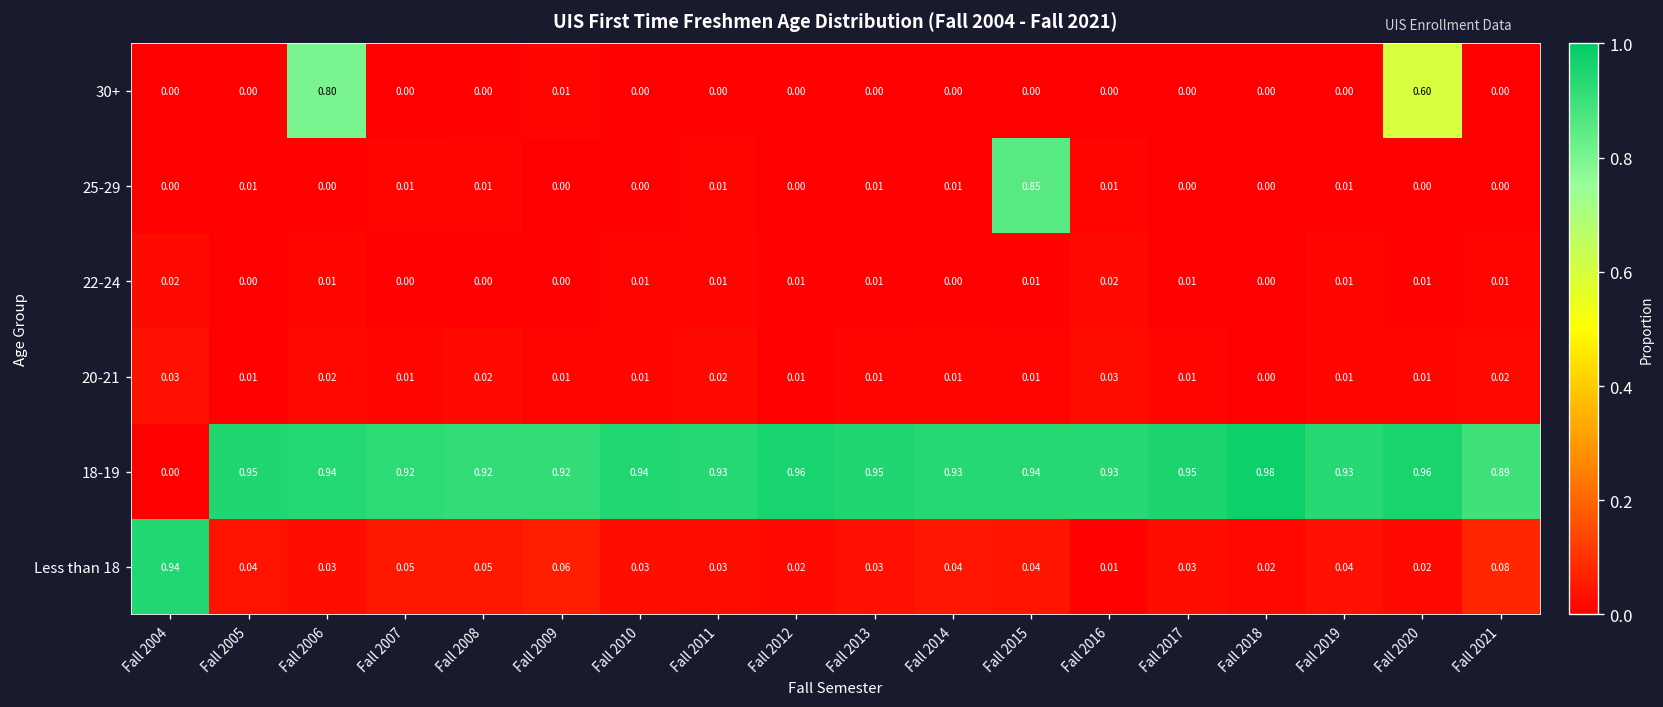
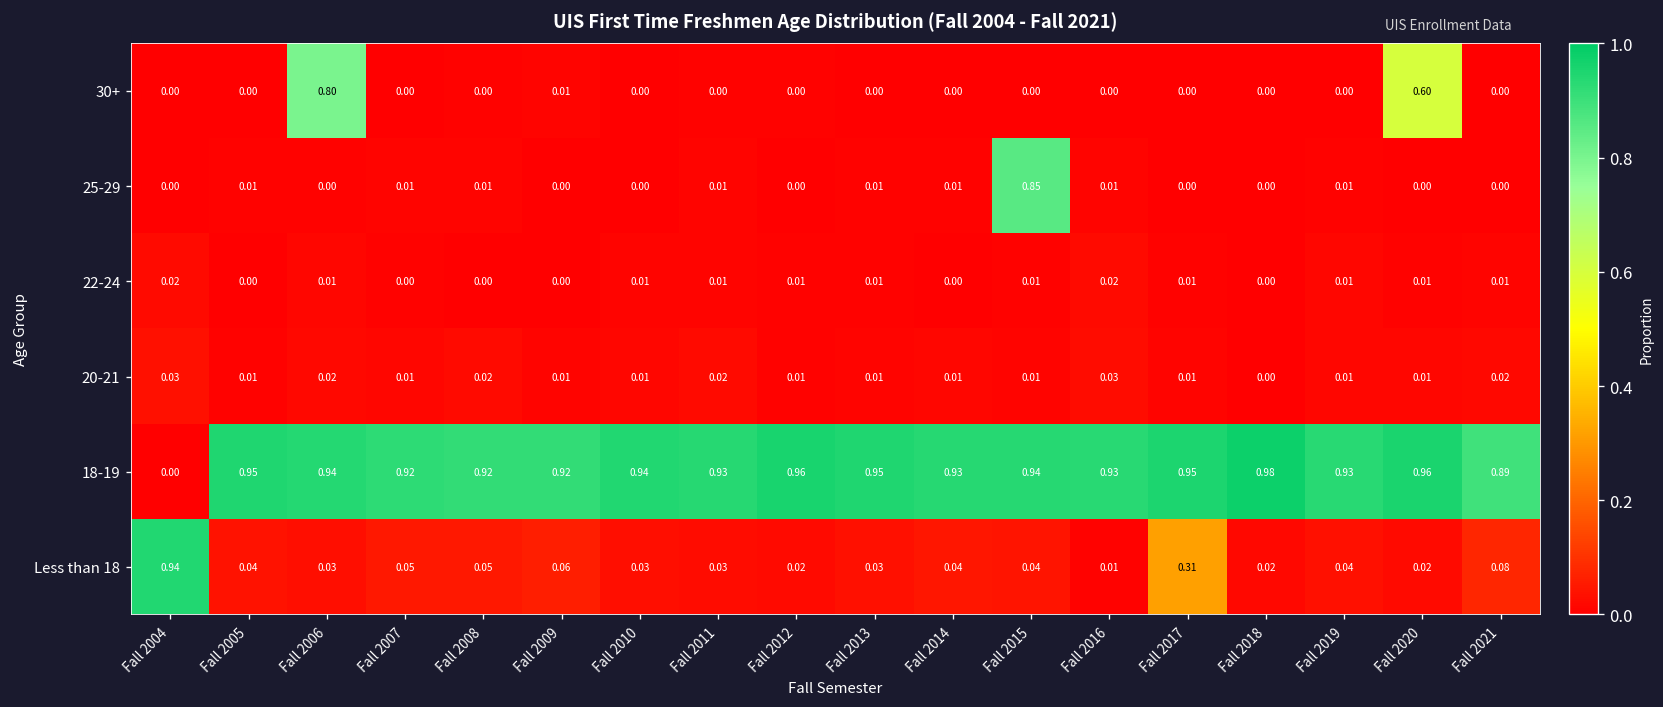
  {
    "30+": {
      "Fall 2004": 0.00,
      "Fall 2005": 0.00,
      "Fall 2006": 0.80,
      "Fall 2007": 0.00,
      "Fall 2008": 0.00,
      "Fall 2009": 0.01,
      "Fall 2010": 0.00,
      "Fall 2011": 0.00,
      "Fall 2012": 0.00,
      "Fall 2013": 0.00,
      "Fall 2014": 0.00,
      "Fall 2015": 0.00,
      "Fall 2016": 0.00,
      "Fall 2017": 0.00,
      "Fall 2018": 0.00,
      "Fall 2019": 0.00,
      "Fall 2020": 0.60,
      "Fall 2021": 0.00
    },
    "25-29": {
      "Fall 2004": 0.00,
      "Fall 2005": 0.01,
      "Fall 2006": 0.00,
      "Fall 2007": 0.01,
      "Fall 2008": 0.01,
      "Fall 2009": 0.00,
      "Fall 2010": 0.00,
      "Fall 2011": 0.01,
      "Fall 2012": 0.00,
      "Fall 2013": 0.01,
      "Fall 2014": 0.01,
      "Fall 2015": 0.85,
      "Fall 2016": 0.01,
      "Fall 2017": 0.00,
      "Fall 2018": 0.00,
      "Fall 2019": 0.01,
      "Fall 2020": 0.00,
      "Fall 2021": 0.00
    },
    "22-24": {
      "Fall 2004": 0.02,
      "Fall 2005": 0.00,
      "Fall 2006": 0.01,
      "Fall 2007": 0.00,
      "Fall 2008": 0.00,
      "Fall 2009": 0.00,
      "Fall 2010": 0.01,
      "Fall 2011": 0.01,
      "Fall 2012": 0.01,
      "Fall 2013": 0.01,
      "Fall 2014": 0.00,
      "Fall 2015": 0.01,
      "Fall 2016": 0.02,
      "Fall 2017": 0.01,
      "Fall 2018": 0.00,
      "Fall 2019": 0.01,
      "Fall 2020": 0.01,
      "Fall 2021": 0.01
    },
    "20-21": {
      "Fall 2004": 0.03,
      "Fall 2005": 0.01,
      "Fall 2006": 0.02,
      "Fall 2007": 0.01,
      "Fall 2008": 0.02,
      "Fall 2009": 0.01,
      "Fall 2010": 0.01,
      "Fall 2011": 0.02,
      "Fall 2012": 0.01,
      "Fall 2013": 0.01,
      "Fall 2014": 0.01,
      "Fall 2015": 0.01,
      "Fall 2016": 0.03,
      "Fall 2017": 0.01,
      "Fall 2018": 0.00,
      "Fall 2019": 0.01,
      "Fall 2020": 0.01,
      "Fall 2021": 0.02
    },
    "18-19": {
      "Fall 2004": 0.00,
      "Fall 2005": 0.95,
      "Fall 2006": 0.94,
      "Fall 2007": 0.92,
      "Fall 2008": 0.92,
      "Fall 2009": 0.92,
      "Fall 2010": 0.94,
      "Fall 2011": 0.93,
      "Fall 2012": 0.96,
      "Fall 2013": 0.95,
      "Fall 2014": 0.93,
      "Fall 2015": 0.94,
      "Fall 2016": 0.93,
      "Fall 2017": 0.95,
      "Fall 2018": 0.98,
      "Fall 2019": 0.93,
      "Fall 2020": 0.96,
      "Fall 2021": 0.89
    },
    "Less than 18": {
      "Fall 2004": 0.94,
      "Fall 2005": 0.04,
      "Fall 2006": 0.03,
      "Fall 2007": 0.05,
      "Fall 2008": 0.05,
      "Fall 2009": 0.06,
      "Fall 2010": 0.03,
      "Fall 2011": 0.03,
      "Fall 2012": 0.02,
      "Fall 2013": 0.03,
      "Fall 2014": 0.04,
      "Fall 2015": 0.04,
      "Fall 2016": 0.01,
-     "Fall 2017": 0.03,
+     "Fall 2017": 0.31,
      "Fall 2018": 0.02,
      "Fall 2019": 0.04,
      "Fall 2020": 0.02,
      "Fall 2021": 0.08
    }
  }
